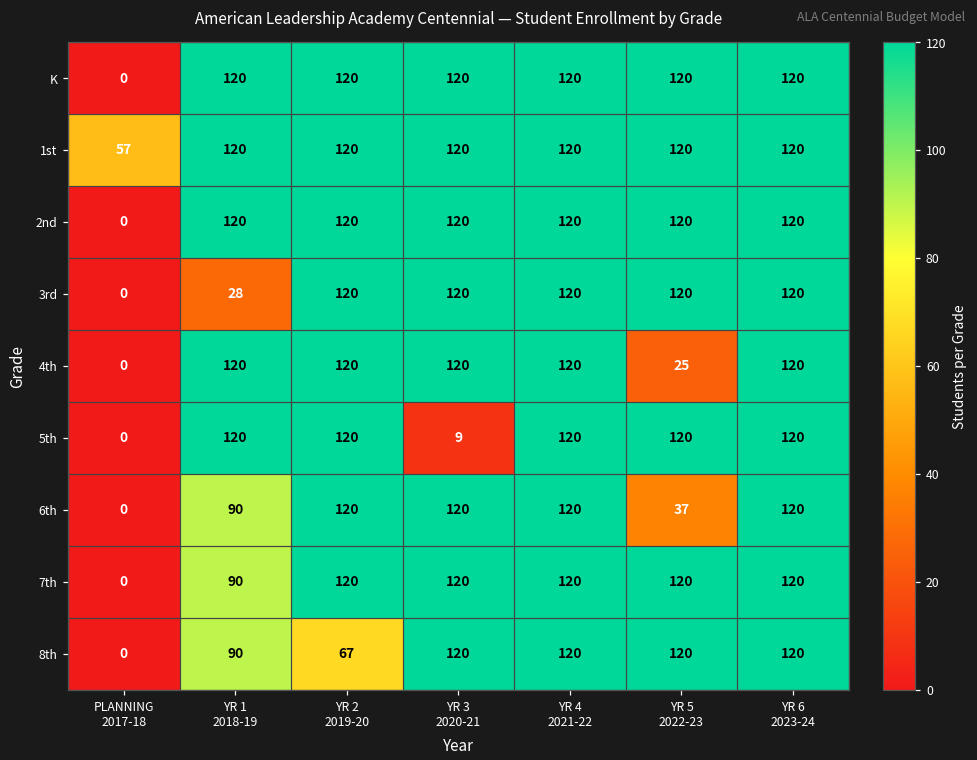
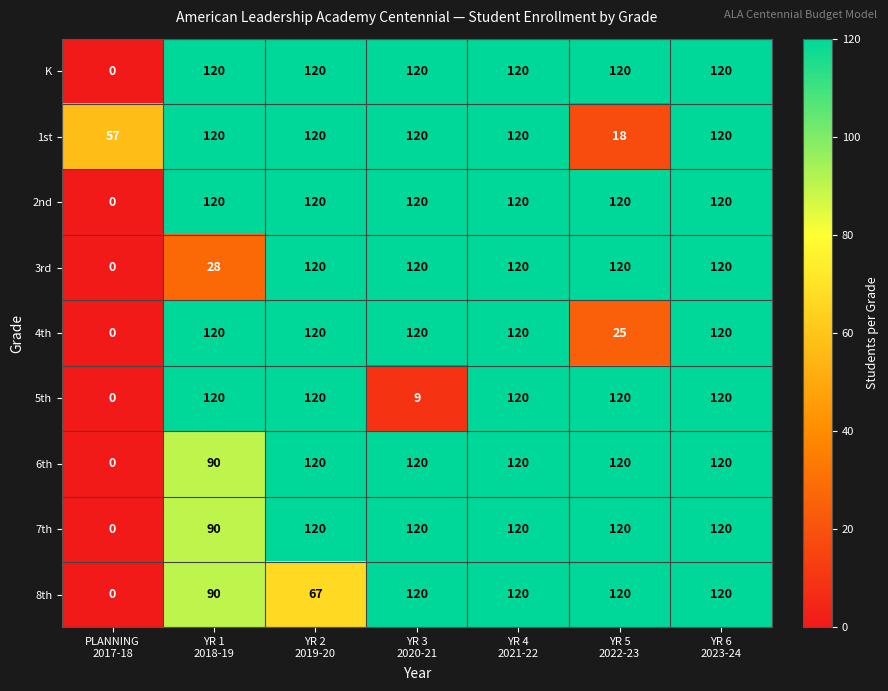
  {
    "K": {
      "PLANNING 2017-18": 0,
      "YR 1 2018-19": 120,
      "YR 2 2019-20": 120,
      "YR 3 2020-21": 120,
      "YR 4 2021-22": 120,
      "YR 5 2022-23": 120,
      "YR 6 2023-24": 120
    },
    "1st": {
      "PLANNING 2017-18": 57,
      "YR 1 2018-19": 120,
      "YR 2 2019-20": 120,
      "YR 3 2020-21": 120,
      "YR 4 2021-22": 120,
-     "YR 5 2022-23": 120,
+     "YR 5 2022-23": 18,
      "YR 6 2023-24": 120
    },
    "2nd": {
      "PLANNING 2017-18": 0,
      "YR 1 2018-19": 120,
      "YR 2 2019-20": 120,
      "YR 3 2020-21": 120,
      "YR 4 2021-22": 120,
      "YR 5 2022-23": 120,
      "YR 6 2023-24": 120
    },
    "3rd": {
      "PLANNING 2017-18": 0,
      "YR 1 2018-19": 28,
      "YR 2 2019-20": 120,
      "YR 3 2020-21": 120,
      "YR 4 2021-22": 120,
      "YR 5 2022-23": 120,
      "YR 6 2023-24": 120
    },
    "4th": {
      "PLANNING 2017-18": 0,
      "YR 1 2018-19": 120,
      "YR 2 2019-20": 120,
      "YR 3 2020-21": 120,
      "YR 4 2021-22": 120,
      "YR 5 2022-23": 25,
      "YR 6 2023-24": 120
    },
    "5th": {
      "PLANNING 2017-18": 0,
      "YR 1 2018-19": 120,
      "YR 2 2019-20": 120,
      "YR 3 2020-21": 9,
      "YR 4 2021-22": 120,
      "YR 5 2022-23": 120,
      "YR 6 2023-24": 120
    },
    "6th": {
      "PLANNING 2017-18": 0,
      "YR 1 2018-19": 90,
      "YR 2 2019-20": 120,
      "YR 3 2020-21": 120,
      "YR 4 2021-22": 120,
-     "YR 5 2022-23": 37,
+     "YR 5 2022-23": 120,
      "YR 6 2023-24": 120
    },
    "7th": {
      "PLANNING 2017-18": 0,
      "YR 1 2018-19": 90,
      "YR 2 2019-20": 120,
      "YR 3 2020-21": 120,
      "YR 4 2021-22": 120,
      "YR 5 2022-23": 120,
      "YR 6 2023-24": 120
    },
    "8th": {
      "PLANNING 2017-18": 0,
      "YR 1 2018-19": 90,
      "YR 2 2019-20": 67,
      "YR 3 2020-21": 120,
      "YR 4 2021-22": 120,
      "YR 5 2022-23": 120,
      "YR 6 2023-24": 120
    }
  }
